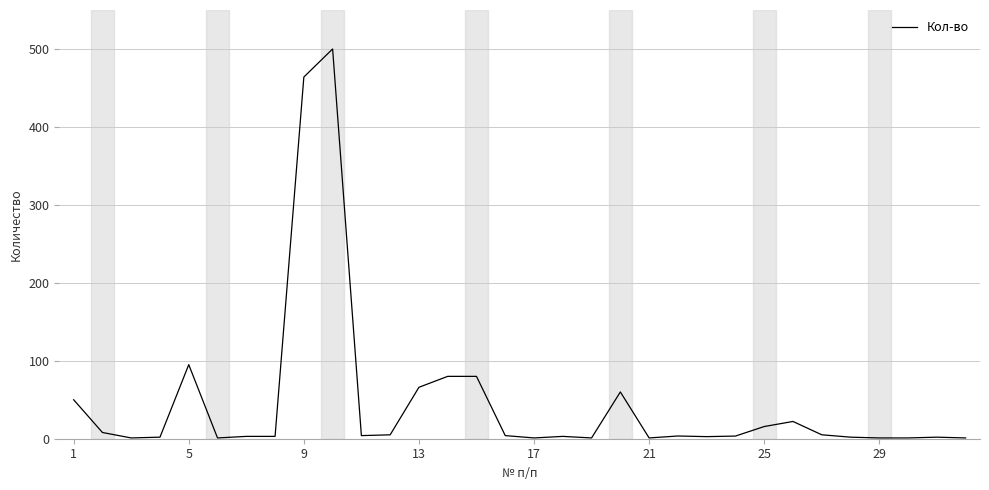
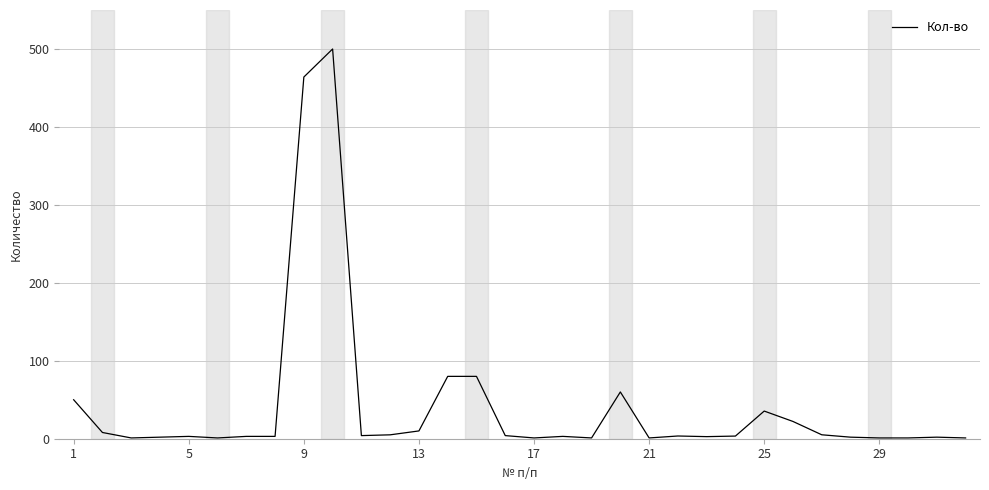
  {
    "1": 50,
-   "5": 100,
+   "5": 0,
    "9": 460,
-   "13": 70,
+   "13": 10,
    "17": 0,
    "21": 0,
-   "25": 20,
+   "25": 40,
    "29": 0
  }
